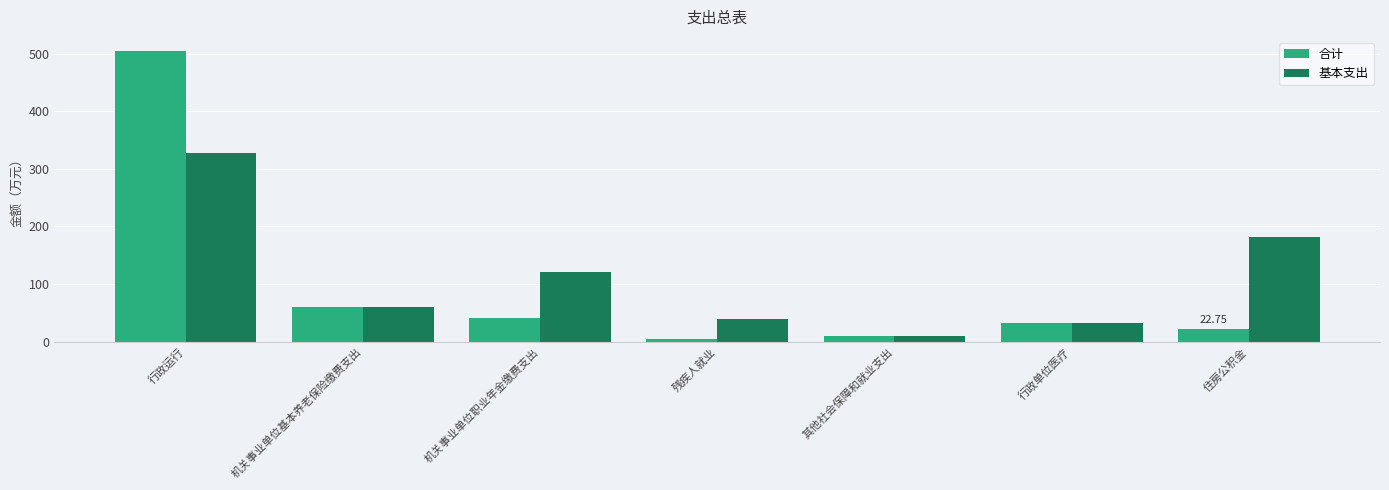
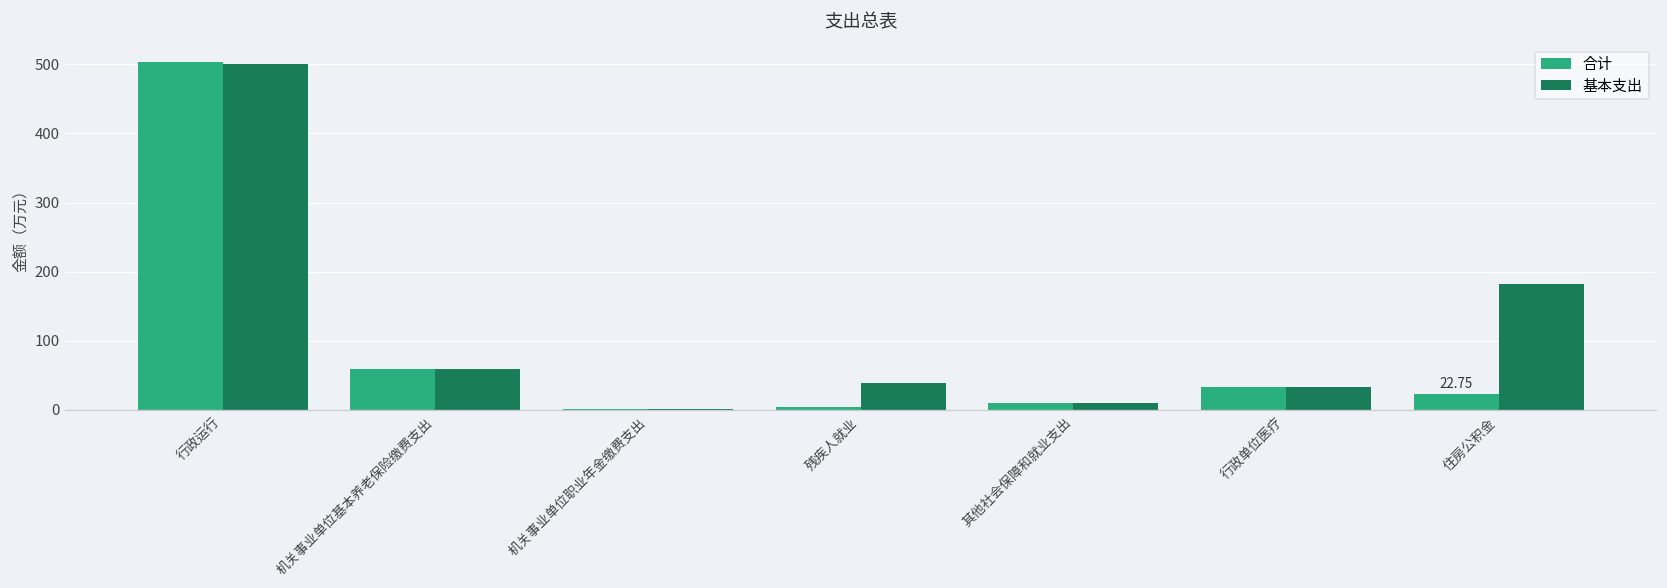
  {
    "合计": {
      "行政运行": 500,
      "机关事业单位基本养老保险缴费支出": 60,
-     "机关事业单位职业年金缴费支出": 40,
+     "机关事业单位职业年金缴费支出": 0,
      "残疾人就业": 0,
      "其他社会保障和就业支出": 10,
      "行政单位医疗": 30
    },
    "基本支出": {
-     "行政运行": 330,
+     "行政运行": 500,
      "机关事业单位基本养老保险缴费支出": 60,
-     "机关事业单位职业年金缴费支出": 120,
+     "机关事业单位职业年金缴费支出": 0,
      "残疾人就业": 40,
      "其他社会保障和就业支出": 10,
      "行政单位医疗": 30,
      "住房公积金": 180
    }
  }
